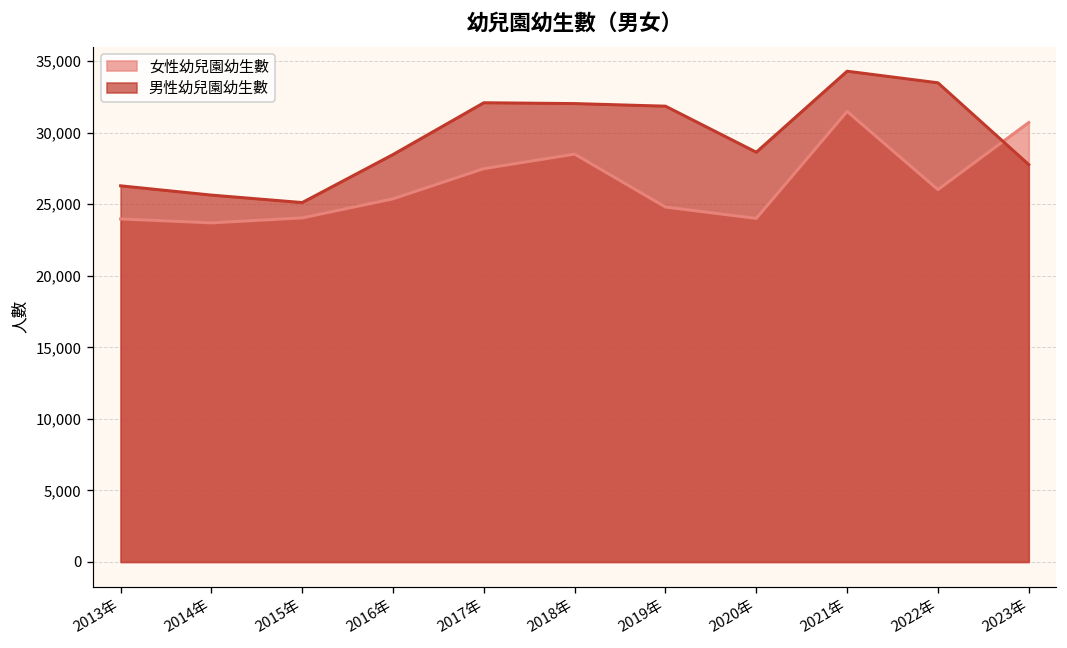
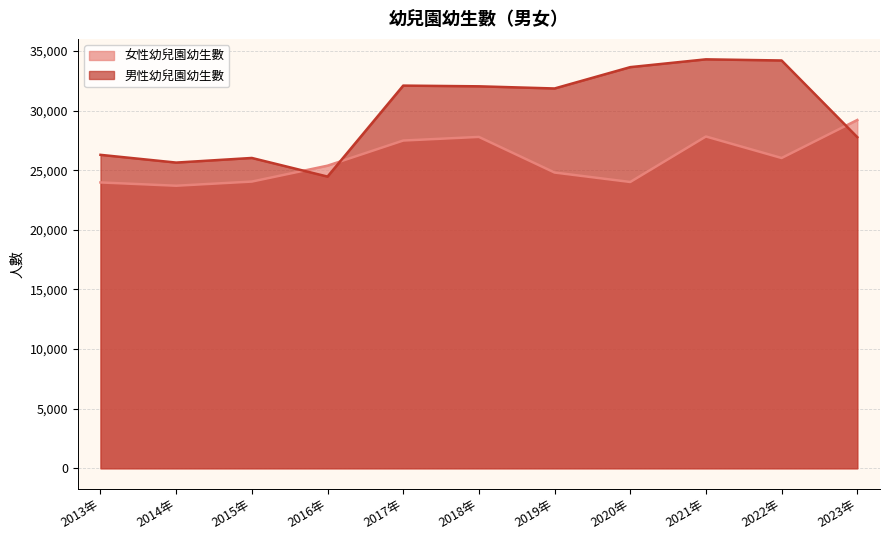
  {
    "女性幼兒園幼生數": {
      "2013年": "24,000",
      "2014年": "23,700",
      "2015年": "24,000",
      "2016年": "25,400",
      "2017年": "27,500",
-     "2018年": "28,500",
+     "2018年": "27,800",
      "2019年": "24,800",
      "2020年": "24,000",
-     "2021年": "31,500",
+     "2021年": "27,800",
      "2022年": "26,000",
-     "2023年": "30,700"
+     "2023年": "29,200"
    },
    "男性幼兒園幼生數": {
      "2013年": "26,300",
      "2014年": "25,600",
-     "2015年": "25,100",
-     "2016年": "28,500",
+     "2015年": "26,000",
+     "2016年": "24,500",
      "2017年": "32,100",
      "2018年": "32,000",
      "2019年": "31,900",
-     "2020年": "28,600",
+     "2020年": "33,600",
      "2021年": "34,300",
-     "2022年": "33,500",
+     "2022年": "34,200",
      "2023年": "27,800"
    }
  }
